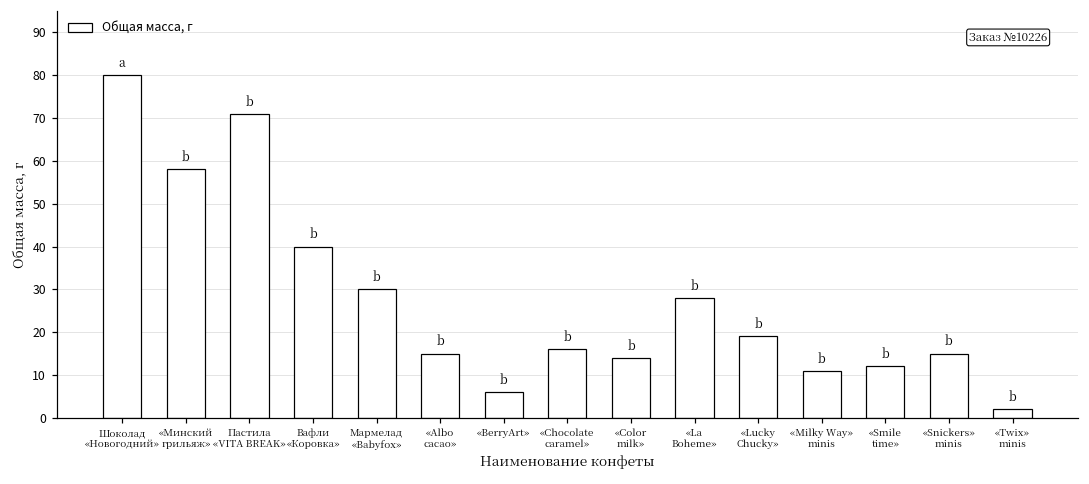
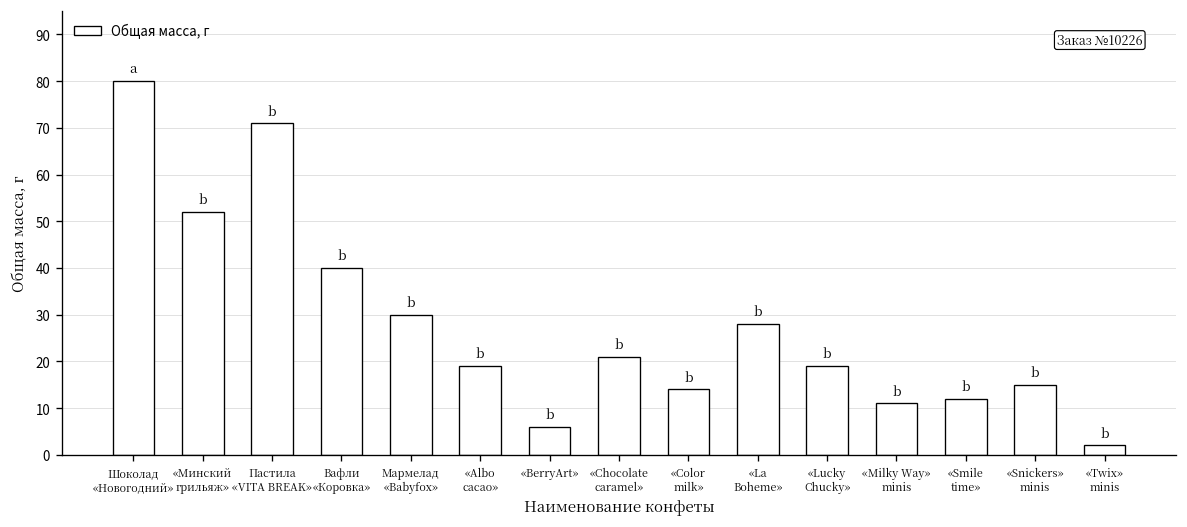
  {
    "Шоколад «Новогодний»": 80,
-   "«Минский грильяж»": 58,
+   "«Минский грильяж»": 52,
    "Пастила «VITA BREAK»": 71,
    "Вафли «Коровка»": 40,
    "Мармелад «Babyfox»": 30,
-   "«Albo cacao»": 15,
+   "«Albo cacao»": 19,
    "«BerryArt»": 6,
-   "«Chocolate caramel»": 16,
+   "«Chocolate caramel»": 21,
    "«Color milk»": 14,
    "«La Boheme»": 28,
    "«Lucky Chucky»": 19,
    "«Milky Way» minis": 11,
    "«Smile time»": 12,
    "«Snickers» minis": 15,
    "«Twix» minis": 2
  }
